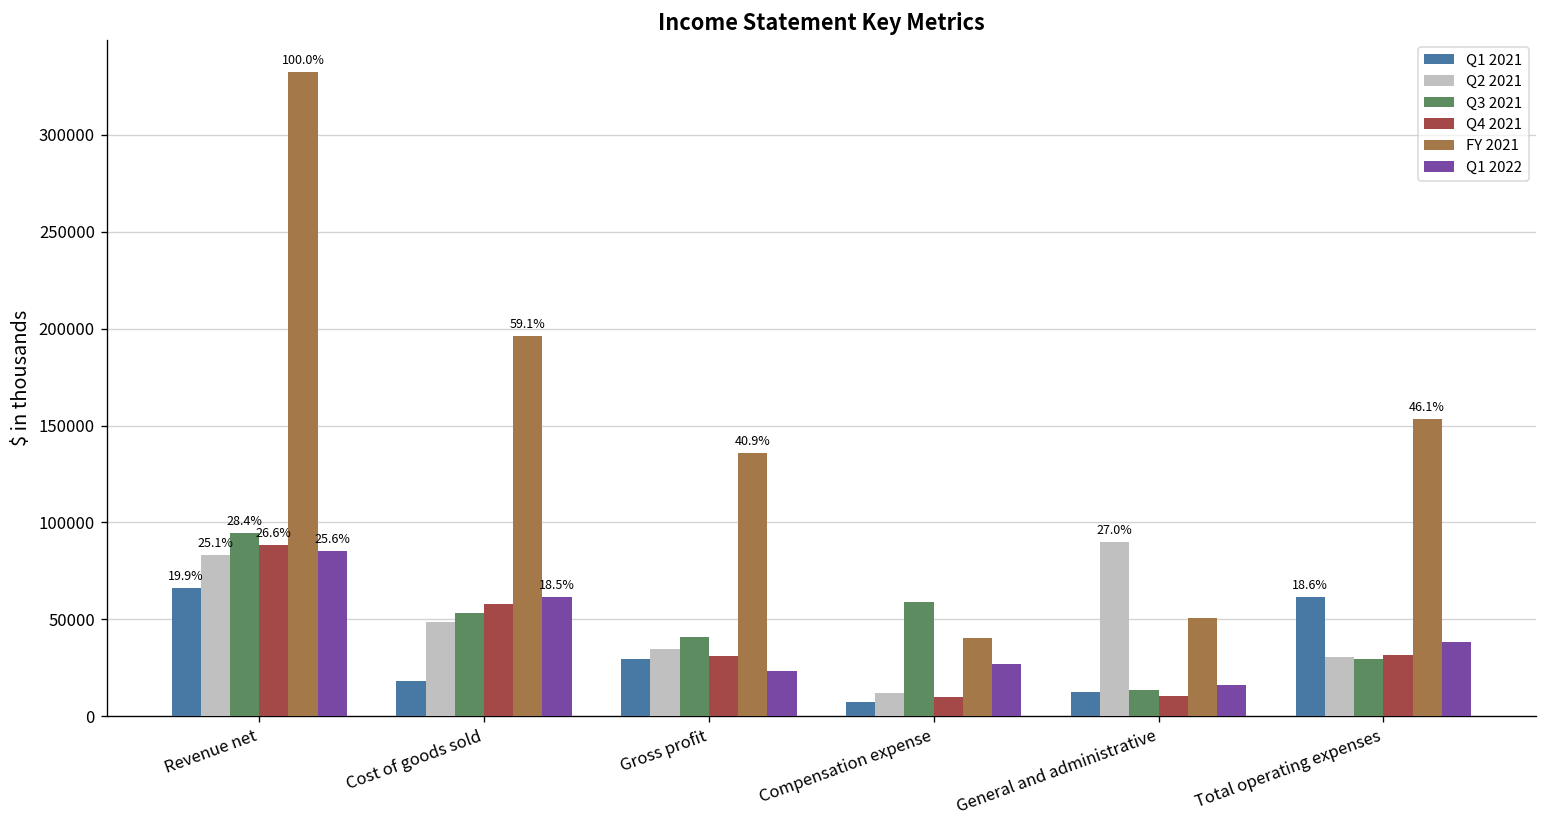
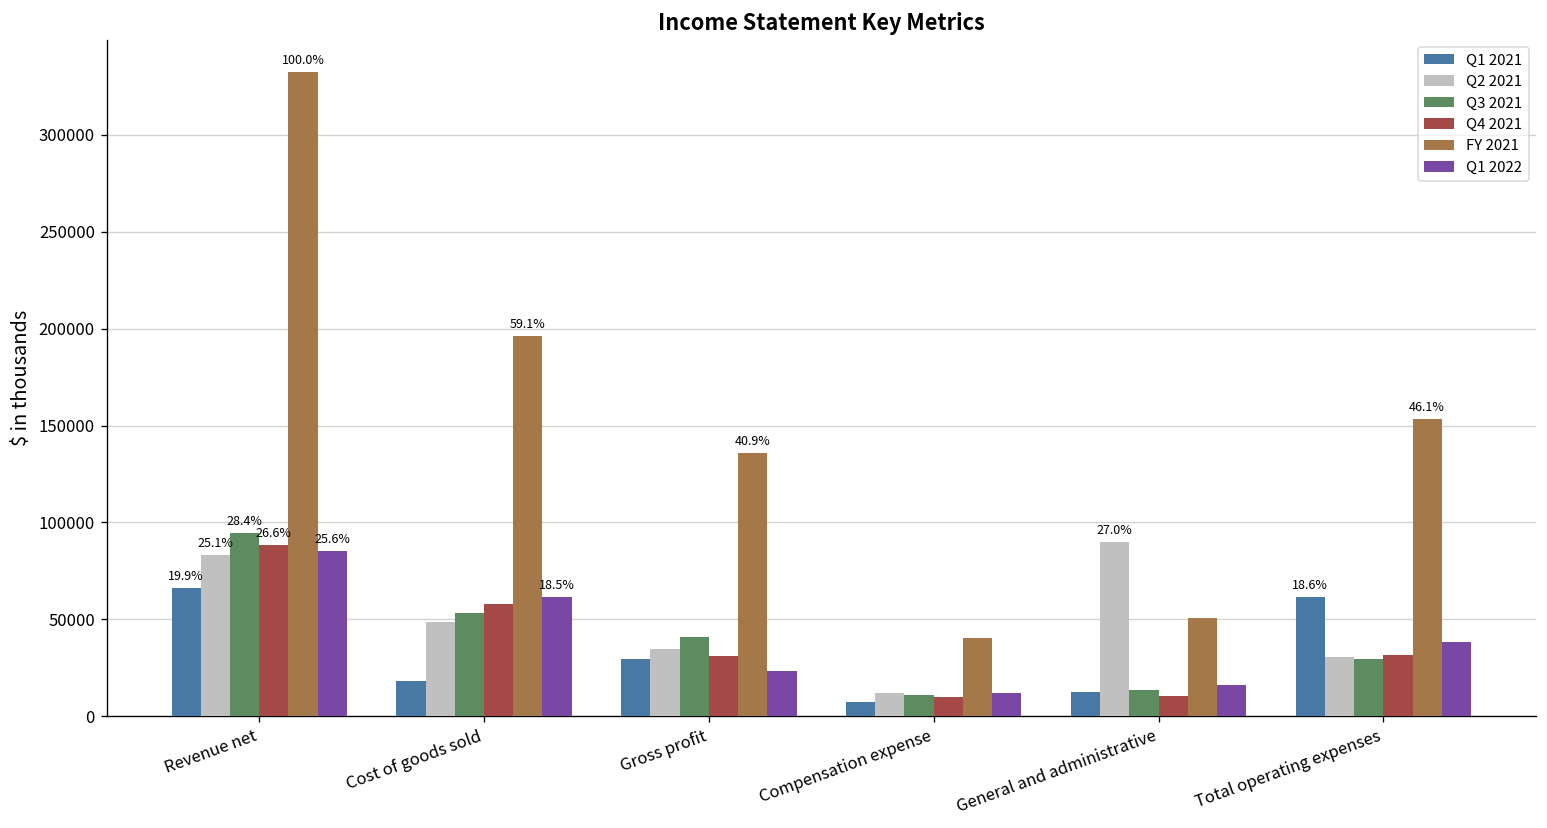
  {
    "Q1 2021": {
      "Cost of goods sold": 18000,
      "Gross profit": 30000,
      "Compensation expense": 8000,
      "General and administrative": 13000
    },
    "Q2 2021": {
      "Cost of goods sold": 49000,
      "Gross profit": 35000,
      "Compensation expense": 12000,
      "Total operating expenses": 31000
    },
    "Q3 2021": {
      "Cost of goods sold": 53000,
      "Gross profit": 41000,
-     "Compensation expense": 59000,
+     "Compensation expense": 11000,
      "General and administrative": 13000,
      "Total operating expenses": 29000
    },
    "Q1 2022": {
      "Gross profit": 23000,
-     "Compensation expense": 27000,
+     "Compensation expense": 12000,
      "General and administrative": 16000,
      "Total operating expenses": 38000
    }
  }
